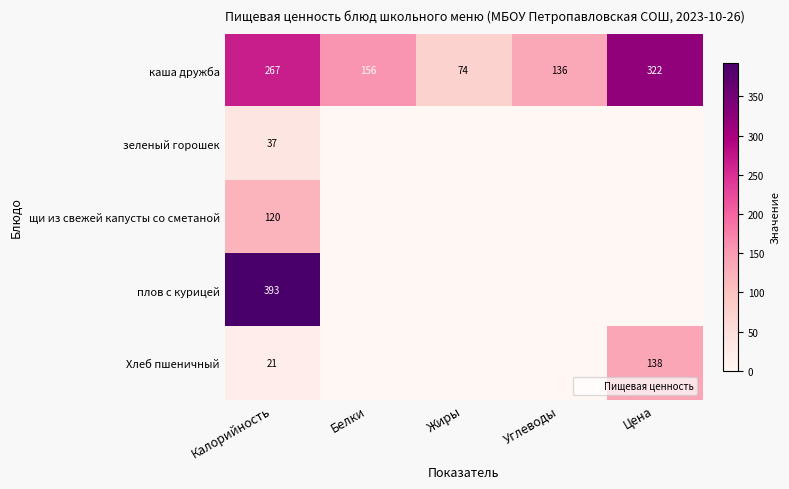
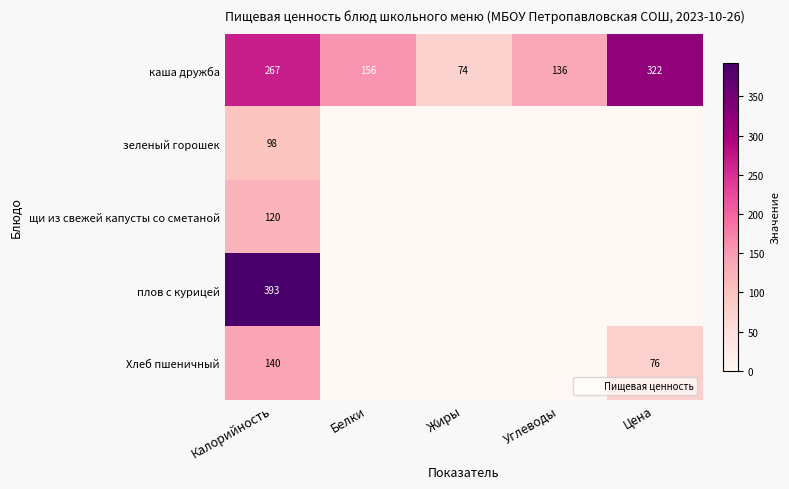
  {
    "каша дружба": {
      "Калорийность": 267,
      "Белки": 156,
      "Жиры": 74,
      "Углеводы": 136,
      "Цена": 322
    },
    "зеленый горошек": {
-     "Калорийность": 37
+     "Калорийность": 98
    },
    "щи из свежей капусты со сметаной": {
      "Калорийность": 120
    },
    "плов с курицей": {
      "Калорийность": 393
    },
    "Хлеб пшеничный": {
-     "Калорийность": 21,
-     "Цена": 138
+     "Калорийность": 140,
+     "Цена": 76
    }
  }
